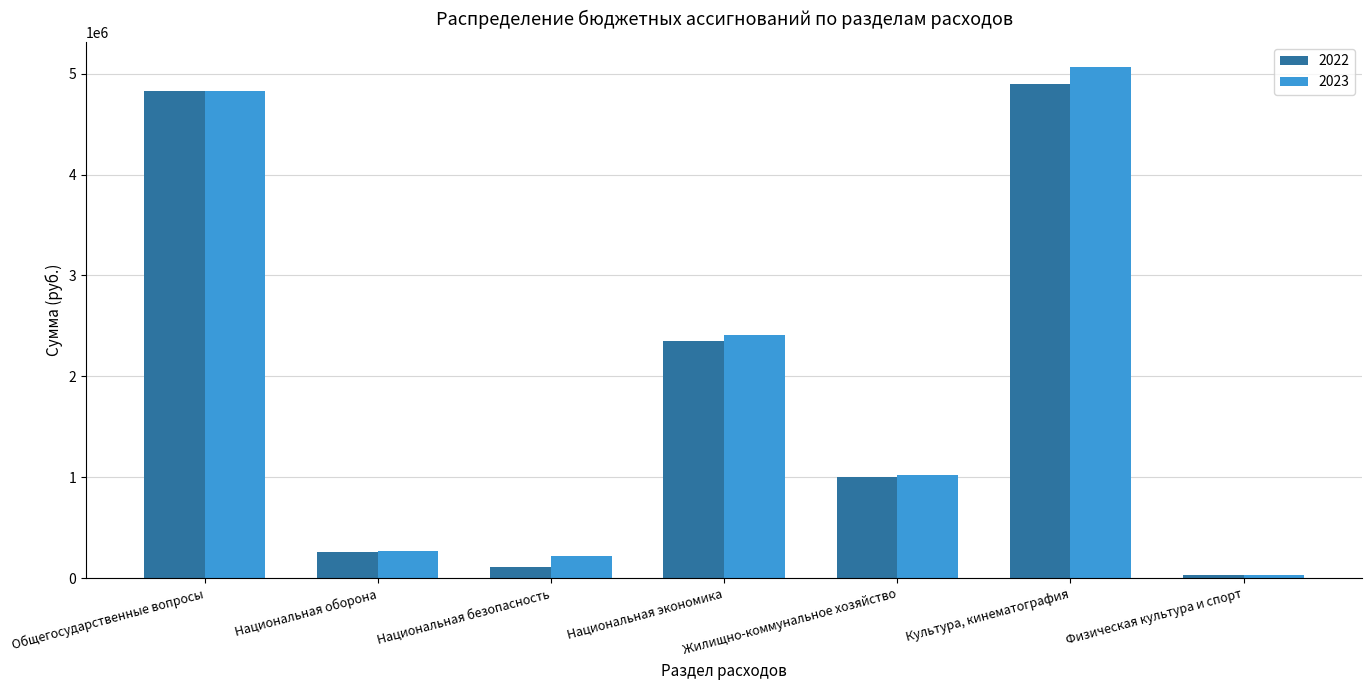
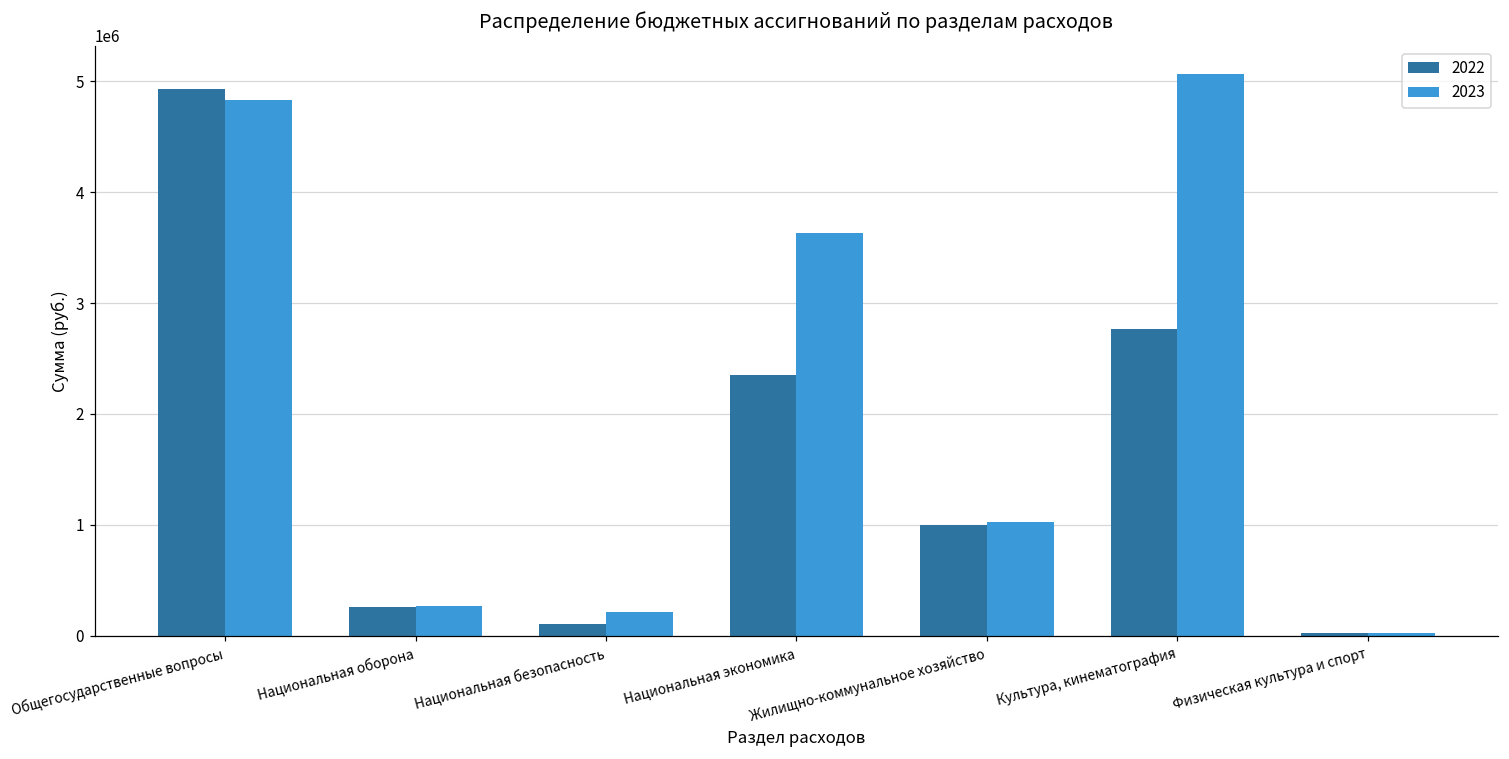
  {
    "2022": {
-     "Общегосударственные вопросы": 4830000,
+     "Общегосударственные вопросы": 4930000,
      "Национальная оборона": 260000,
      "Национальная безопасность": 110000,
      "Национальная экономика": 2350000,
      "Жилищно-коммунальное хозяйство": 1000000,
-     "Культура, кинематография": 4900000,
+     "Культура, кинематография": 2760000,
      "Физическая культура и спорт": 30000
    },
    "2023": {
      "Общегосударственные вопросы": 4830000,
      "Национальная оборона": 270000,
      "Национальная безопасность": 220000,
-     "Национальная экономика": 2410000,
+     "Национальная экономика": 3630000,
      "Жилищно-коммунальное хозяйство": 1020000,
      "Культура, кинематография": 5060000,
      "Физическая культура и спорт": 30000
    }
  }
